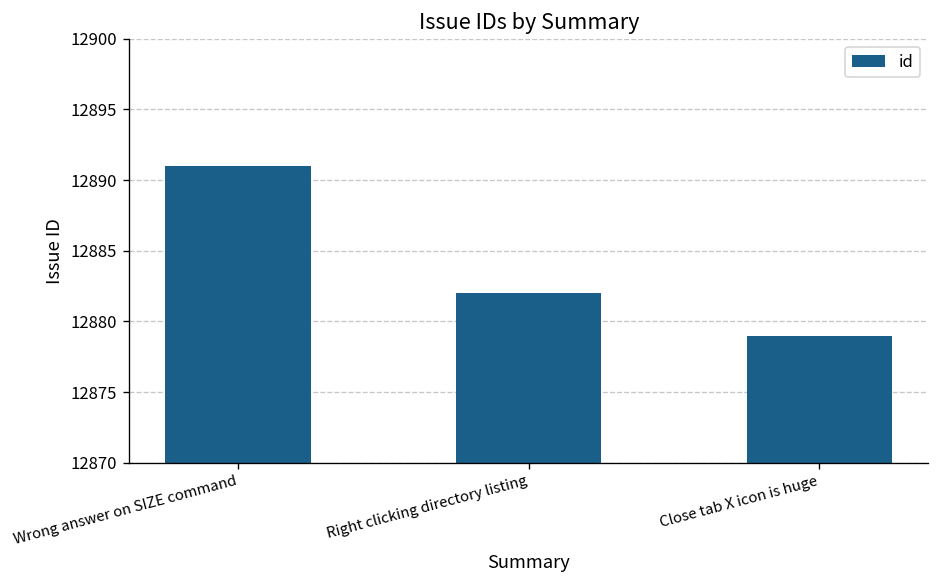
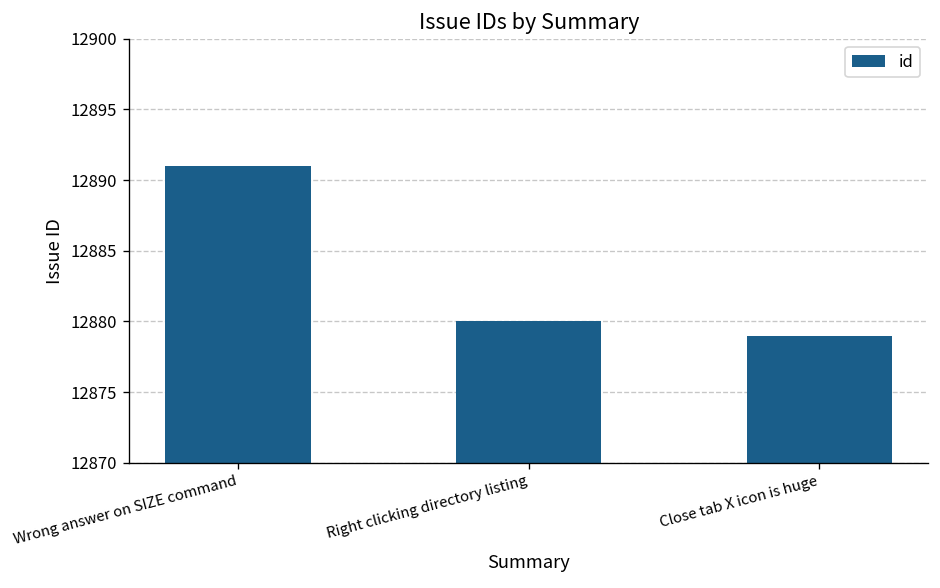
  {
    "Wrong answer on SIZE command": 12891,
-   "Right clicking directory listing": 12882,
+   "Right clicking directory listing": 12880,
    "Close tab X icon is huge": 12879
  }
